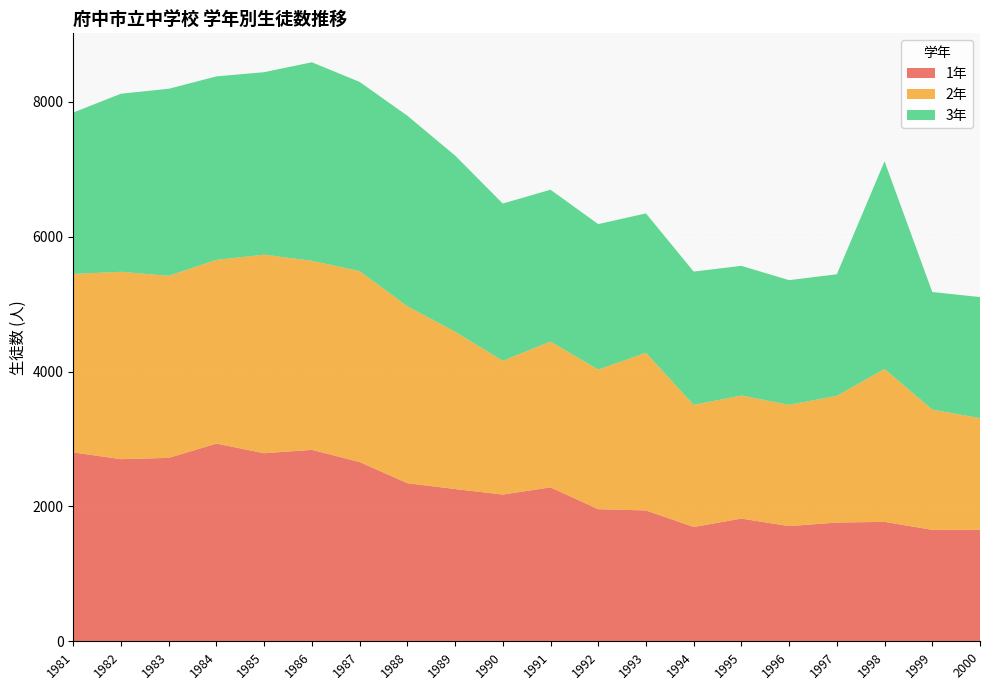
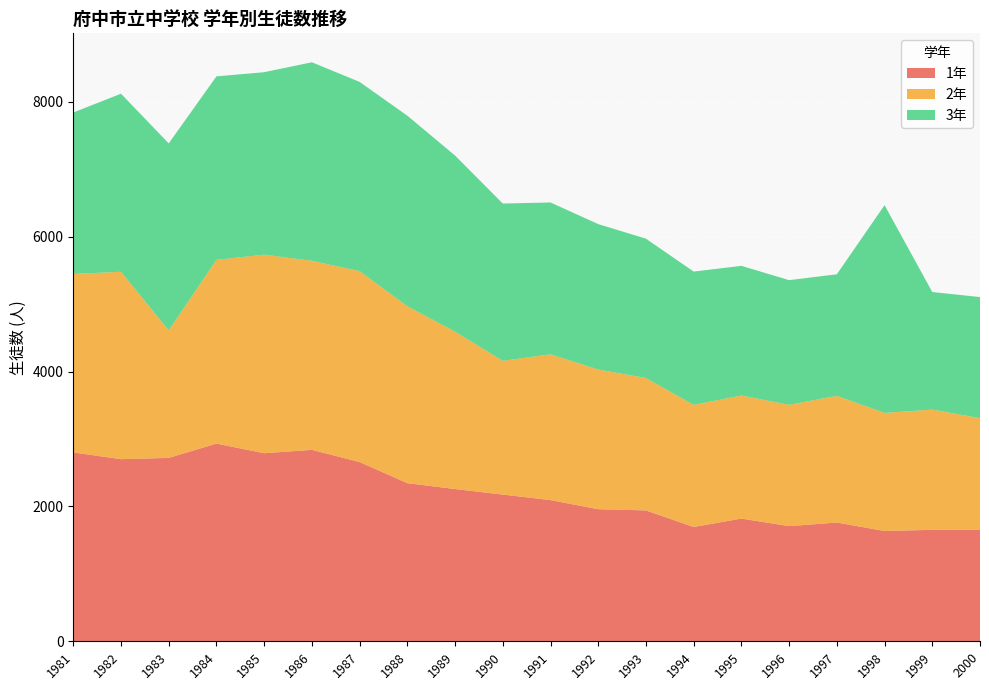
  {
    "1年": {
      "1981": 2800,
      "1982": 2700,
      "1983": 2700,
      "1984": 2900,
      "1985": 2800,
      "1986": 2800,
      "1987": 2700,
      "1988": 2300,
      "1989": 2300,
      "1990": 2200,
-     "1991": 2300,
+     "1991": 2100,
      "1992": 2000,
      "1993": 1900,
      "1994": 1700,
      "1995": 1800,
      "1996": 1700,
      "1997": 1800,
-     "1998": 1800,
+     "1998": 1600,
      "1999": 1700,
      "2000": 1700
    },
    "2年": {
      "1981": 2600,
      "1982": 2800,
-     "1983": 2700,
+     "1983": 1900,
      "1984": 2700,
      "1985": 2900,
      "1986": 2800,
      "1987": 2800,
      "1988": 2600,
      "1989": 2300,
      "1990": 2000,
      "1991": 2200,
      "1992": 2100,
-     "1993": 2300,
+     "1993": 2000,
      "1994": 1800,
      "1995": 1800,
      "1996": 1800,
      "1997": 1900,
-     "1998": 2300,
+     "1998": 1800,
      "1999": 1800,
      "2000": 1700
    },
    "3年": {
      "1981": 2400,
      "1982": 2600,
      "1983": 2800,
      "1984": 2700,
      "1985": 2700,
      "1986": 2900,
      "1987": 2800,
      "1988": 2800,
      "1989": 2600,
      "1990": 2300,
      "1991": 2300,
      "1992": 2200,
      "1993": 2100,
      "1994": 2000,
      "1995": 1900,
      "1996": 1800,
      "1997": 1800,
      "1998": 3100,
      "1999": 1700,
      "2000": 1800
    }
  }
